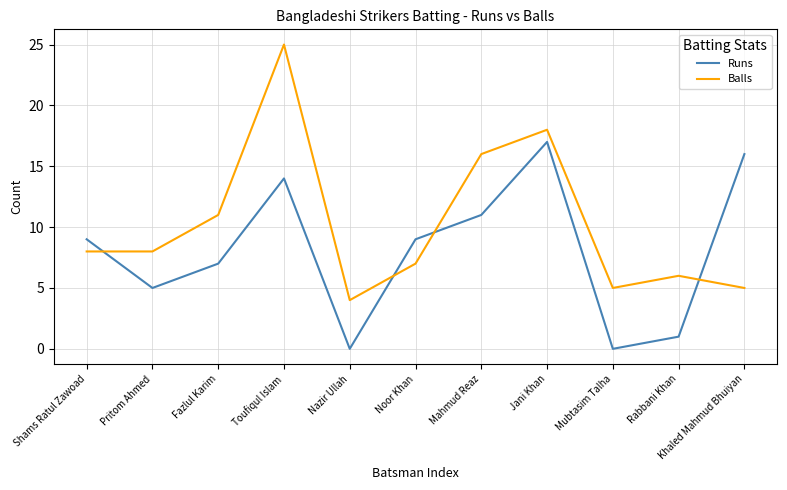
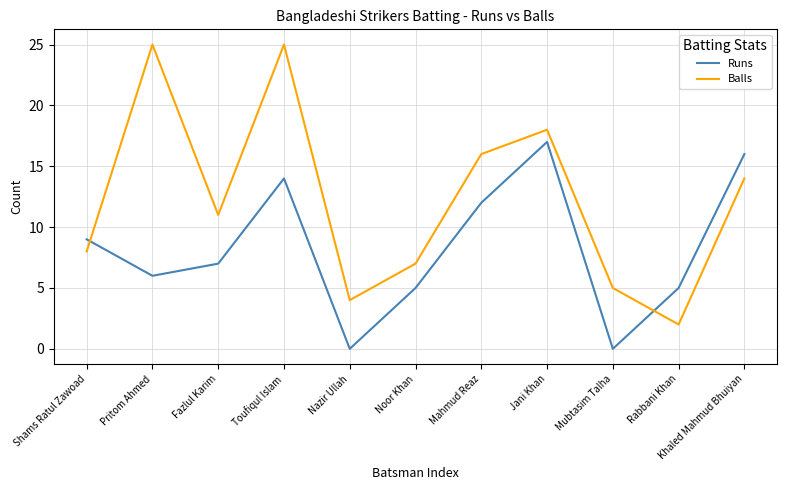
  {
    "Runs": {
      "Shams Ratul Zawoad": 9,
-     "Pritom Ahmed": 5,
+     "Pritom Ahmed": 6,
      "Fazlul Karim": 7,
      "Toufiqul Islam": 14,
      "Nazir Ullah": 0,
-     "Noor Khan": 9,
-     "Mahmud Reaz": 11,
+     "Noor Khan": 5,
+     "Mahmud Reaz": 12,
      "Jani Khan": 17,
      "Mubtasim Talha": 0,
-     "Rabbani Khan": 1,
+     "Rabbani Khan": 5,
      "Khaled Mahmud Bhuiyan": 16
    },
    "Balls": {
      "Shams Ratul Zawoad": 8,
-     "Pritom Ahmed": 8,
+     "Pritom Ahmed": 25,
      "Fazlul Karim": 11,
      "Toufiqul Islam": 25,
      "Nazir Ullah": 4,
      "Noor Khan": 7,
      "Mahmud Reaz": 16,
      "Jani Khan": 18,
      "Mubtasim Talha": 5,
-     "Rabbani Khan": 6,
-     "Khaled Mahmud Bhuiyan": 5
+     "Rabbani Khan": 2,
+     "Khaled Mahmud Bhuiyan": 14
    }
  }
